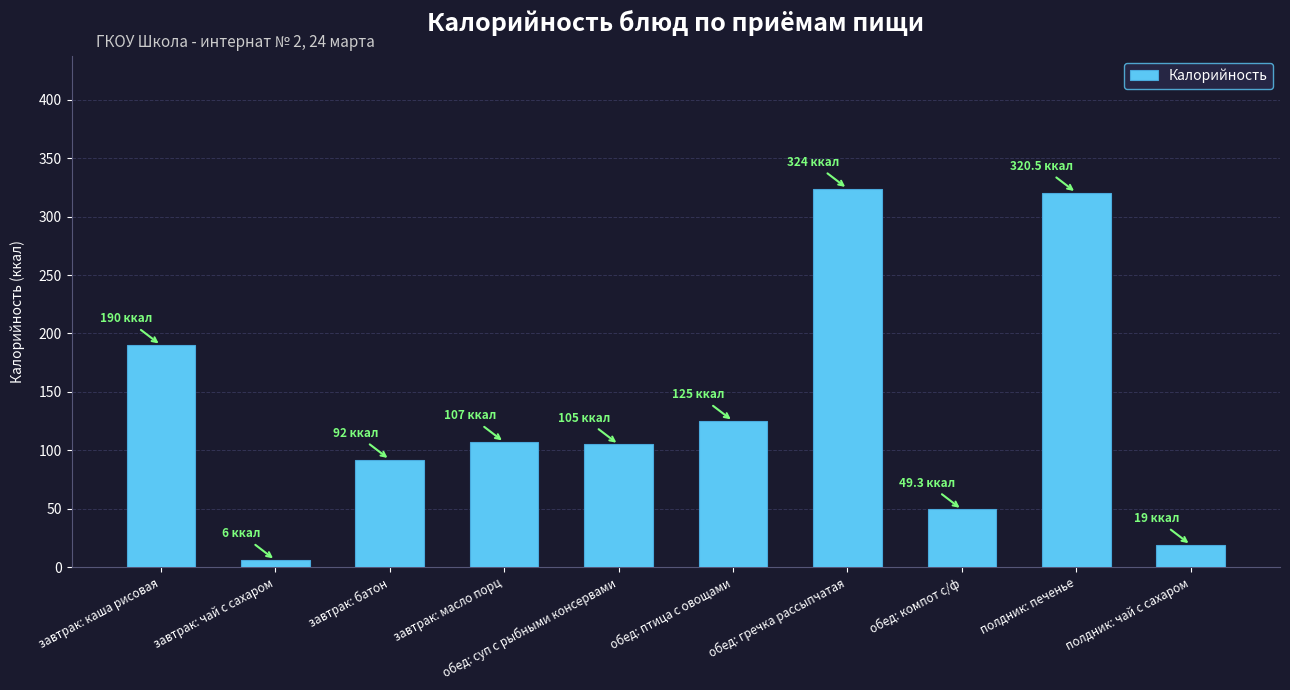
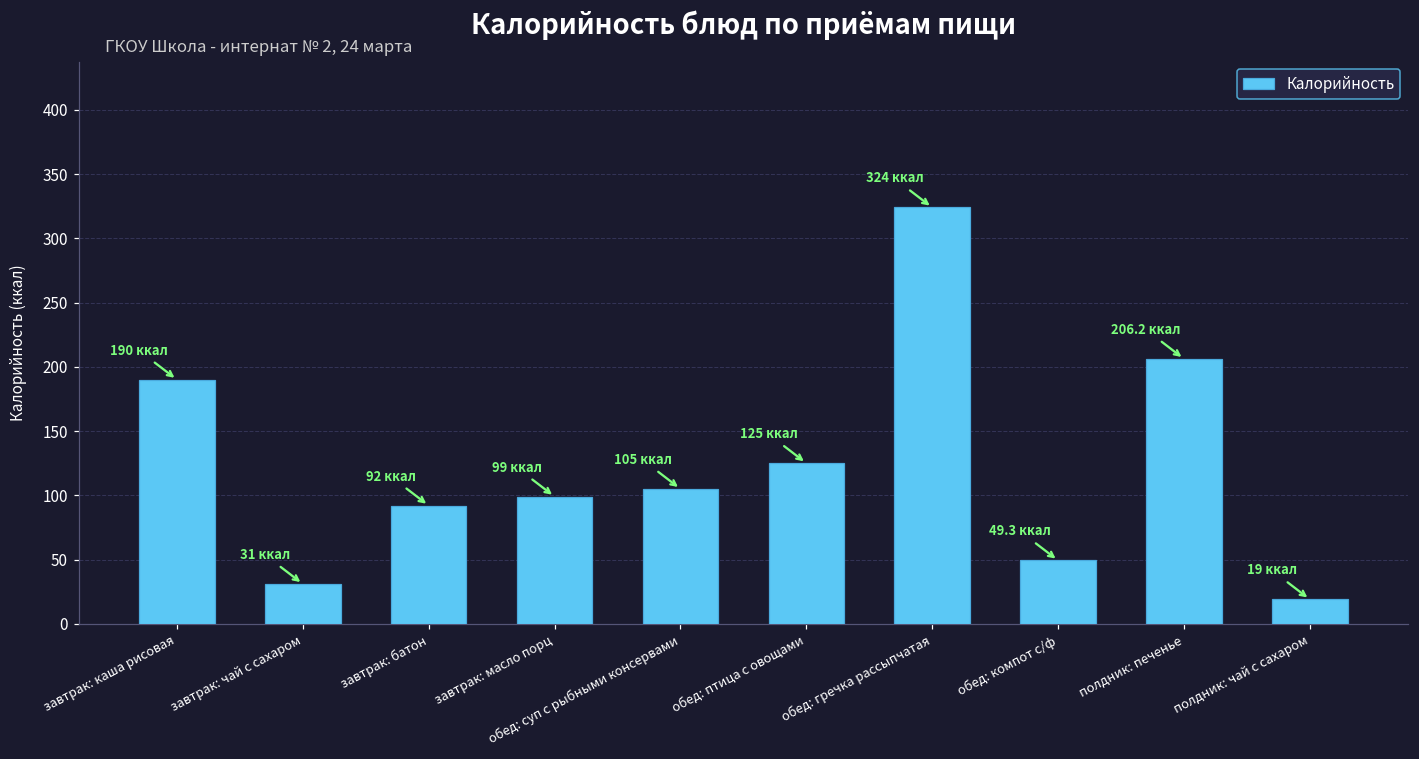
  {
    "завтрак: каша рисовая": 190,
-   "завтрак: чай с сахаром": 6,
+   "завтрак: чай с сахаром": 31,
    "завтрак: батон": 92,
-   "завтрак: масло порц": 107,
+   "завтрак: масло порц": 99,
    "обед: суп с рыбными консервами": 105,
    "обед: птица с овощами": 125,
    "обед: гречка рассыпчатая": 324,
    "обед: компот с/ф": 49.3,
-   "полдник: печенье": 320.5,
+   "полдник: печенье": 206.2,
    "полдник: чай с сахаром": 19
  }
